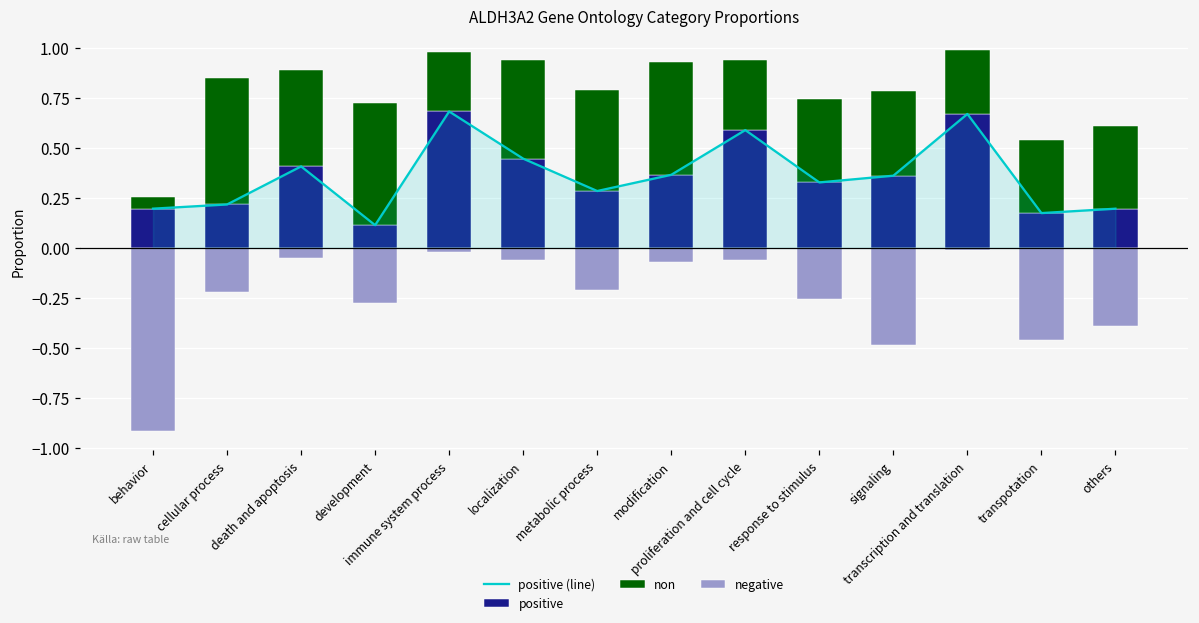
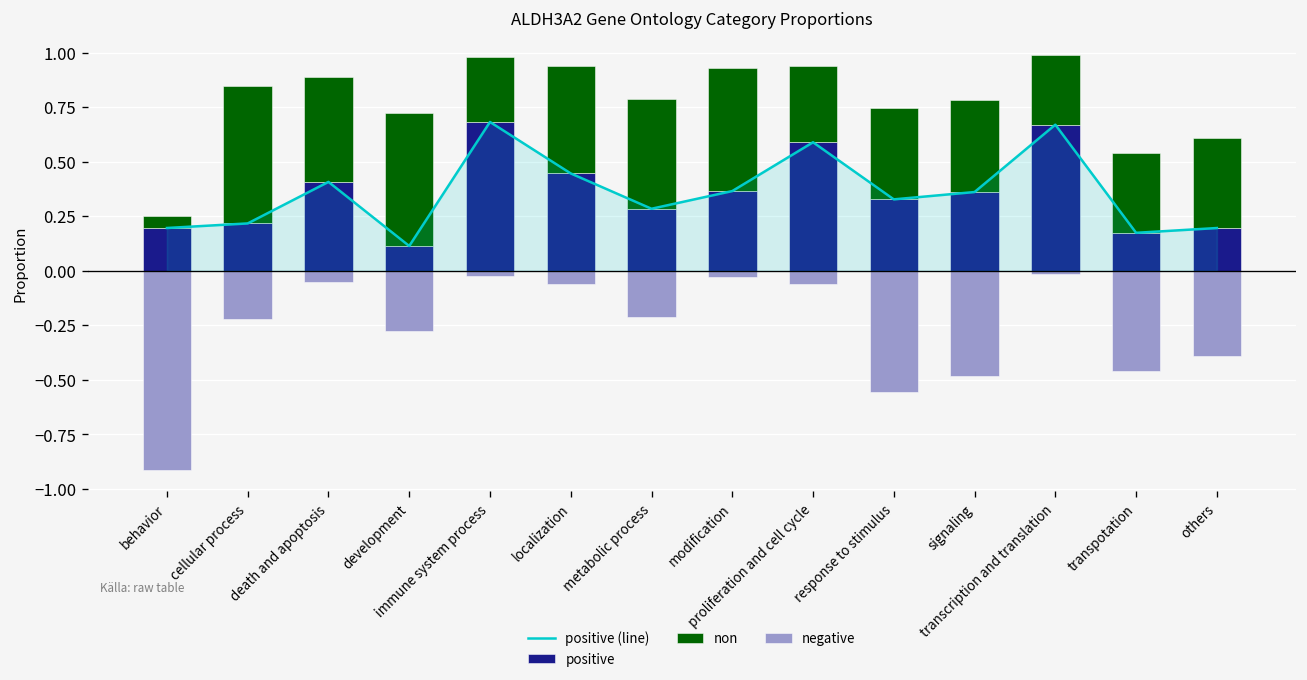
  {
    "positive": {
      "behavior": 0.20,
      "cellular process": 0.22,
      "death and apoptosis": 0.41,
      "development": 0.11,
      "immune system process": 0.68,
      "localization": 0.45,
      "metabolic process": 0.28,
      "modification": 0.37,
      "proliferation and cell cycle": 0.59,
      "response to stimulus": 0.33,
      "signaling": 0.36,
      "transcription and translation": 0.67,
      "transpotation": 0.17,
      "others": 0.20
    },
    "non": {
      "behavior": 0.06,
      "cellular process": 0.63,
      "death and apoptosis": 0.48,
      "development": 0.61,
      "immune system process": 0.30,
      "localization": 0.49,
      "metabolic process": 0.50,
      "modification": 0.56,
      "proliferation and cell cycle": 0.35,
      "response to stimulus": 0.42,
      "signaling": 0.42,
      "transcription and translation": 0.32,
      "transpotation": 0.37,
      "others": 0.41
    },
    "negative": {
      "behavior": -0.91,
      "cellular process": -0.22,
      "death and apoptosis": -0.05,
      "development": -0.28,
      "immune system process": -0.02,
      "localization": -0.06,
      "metabolic process": -0.21,
-     "modification": -0.07,
+     "modification": -0.03,
      "proliferation and cell cycle": -0.06,
-     "response to stimulus": -0.25,
+     "response to stimulus": -0.56,
      "signaling": -0.48,
      "transpotation": -0.46,
      "others": -0.39
    }
  }
